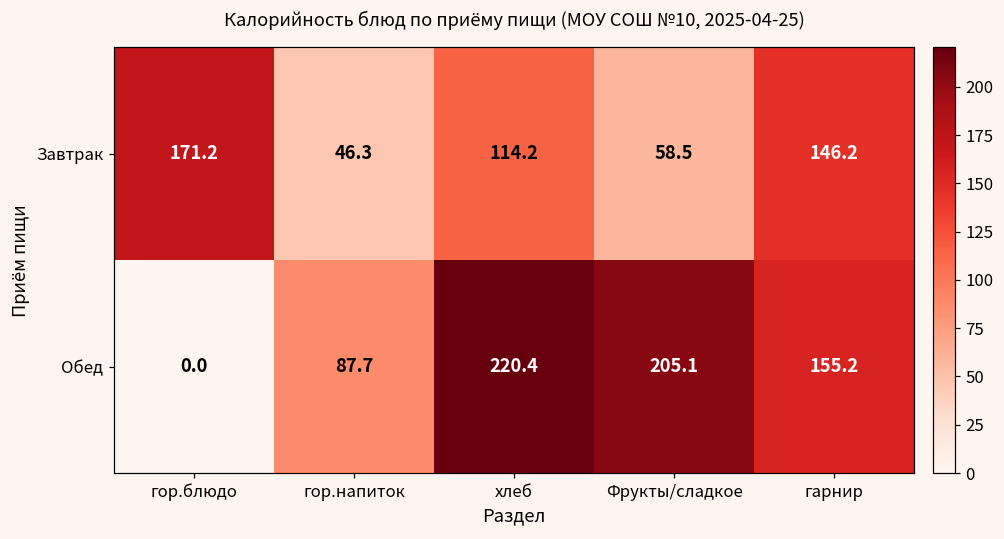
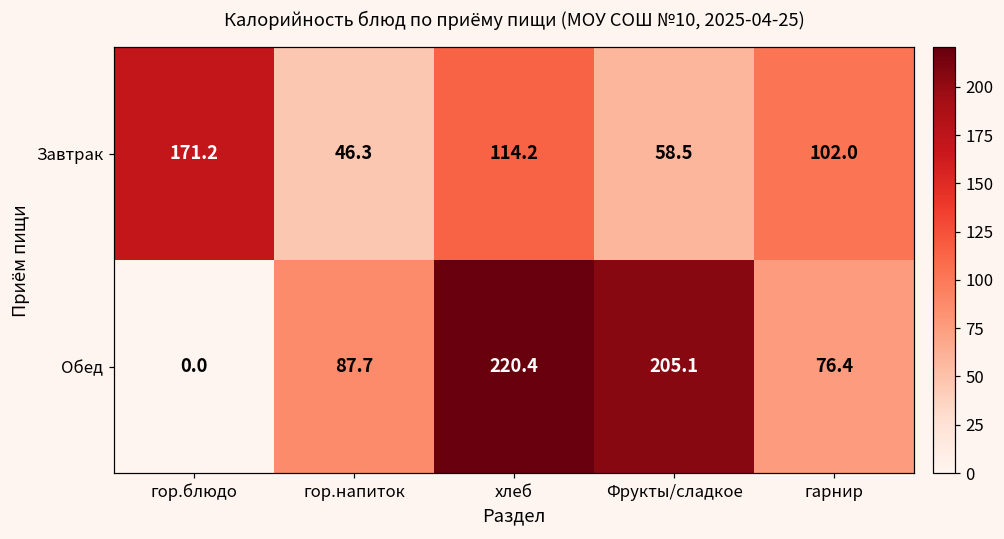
  {
    "Завтрак": {
      "гор.блюдо": 171.2,
      "гор.напиток": 46.3,
      "хлеб": 114.2,
      "Фрукты/сладкое": 58.5,
-     "гарнир": 146.2
+     "гарнир": 102.0
    },
    "Обед": {
      "гор.блюдо": 0.0,
      "гор.напиток": 87.7,
      "хлеб": 220.4,
      "Фрукты/сладкое": 205.1,
-     "гарнир": 155.2
+     "гарнир": 76.4
    }
  }
